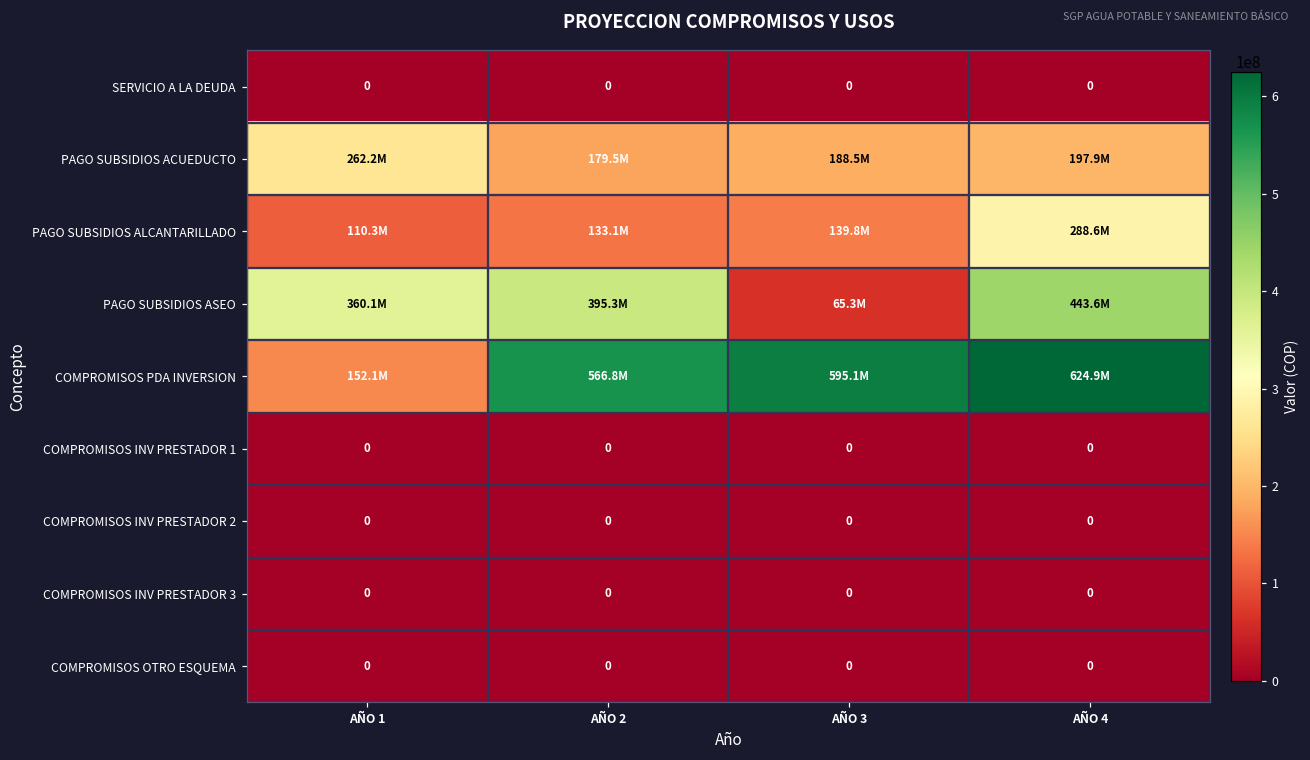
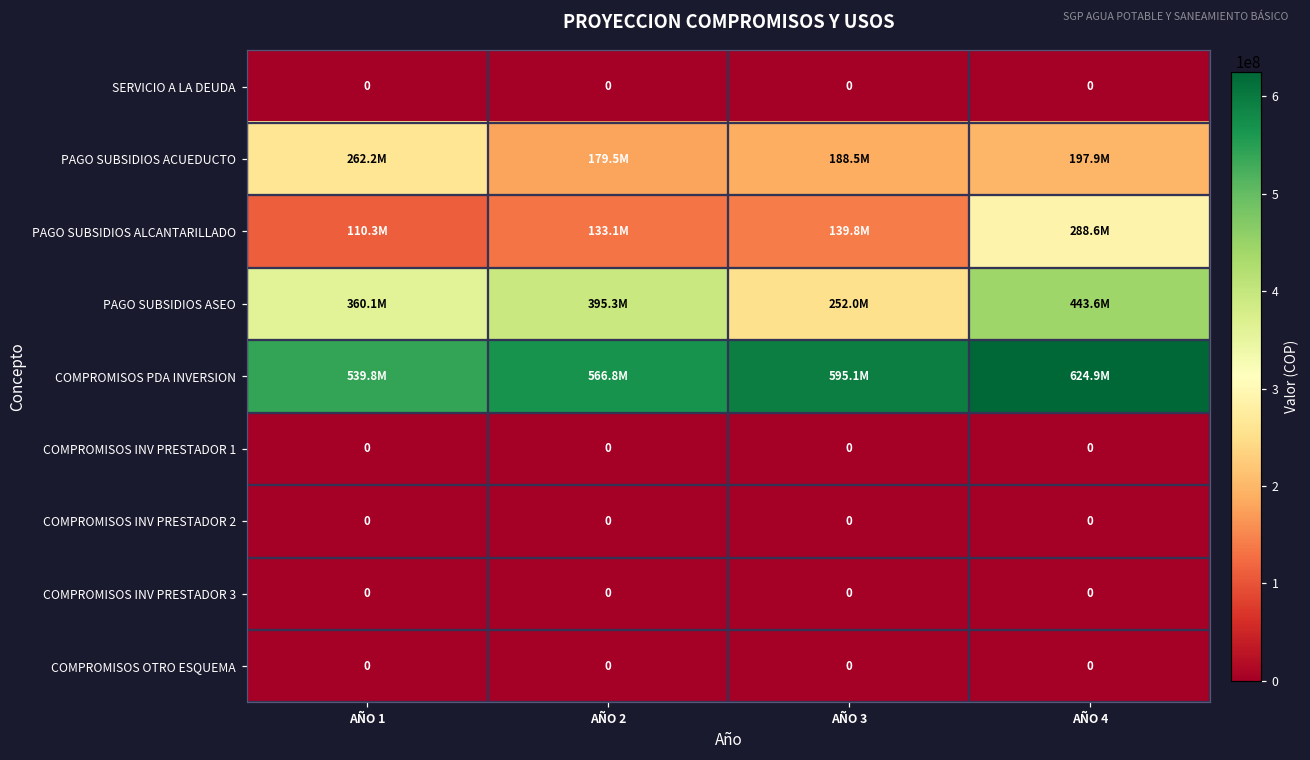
  {
    "SERVICIO A LA DEUDA": {
      "AÑO 1": "0",
      "AÑO 2": "0",
      "AÑO 3": "0",
      "AÑO 4": "0"
    },
    "PAGO SUBSIDIOS ACUEDUCTO": {
      "AÑO 1": "262.2M",
      "AÑO 2": "179.5M",
      "AÑO 3": "188.5M",
      "AÑO 4": "197.9M"
    },
    "PAGO SUBSIDIOS ALCANTARILLADO": {
      "AÑO 1": "110.3M",
      "AÑO 2": "133.1M",
      "AÑO 3": "139.8M",
      "AÑO 4": "288.6M"
    },
    "PAGO SUBSIDIOS ASEO": {
      "AÑO 1": "360.1M",
      "AÑO 2": "395.3M",
-     "AÑO 3": "65.3M",
+     "AÑO 3": "252.0M",
      "AÑO 4": "443.6M"
    },
    "COMPROMISOS PDA INVERSION": {
-     "AÑO 1": "152.1M",
+     "AÑO 1": "539.8M",
      "AÑO 2": "566.8M",
      "AÑO 3": "595.1M",
      "AÑO 4": "624.9M"
    },
    "COMPROMISOS INV PRESTADOR 1": {
      "AÑO 1": "0",
      "AÑO 2": "0",
      "AÑO 3": "0",
      "AÑO 4": "0"
    },
    "COMPROMISOS INV PRESTADOR 2": {
      "AÑO 1": "0",
      "AÑO 2": "0",
      "AÑO 3": "0",
      "AÑO 4": "0"
    },
    "COMPROMISOS INV PRESTADOR 3": {
      "AÑO 1": "0",
      "AÑO 2": "0",
      "AÑO 3": "0",
      "AÑO 4": "0"
    },
    "COMPROMISOS OTRO ESQUEMA": {
      "AÑO 1": "0",
      "AÑO 2": "0",
      "AÑO 3": "0",
      "AÑO 4": "0"
    }
  }
